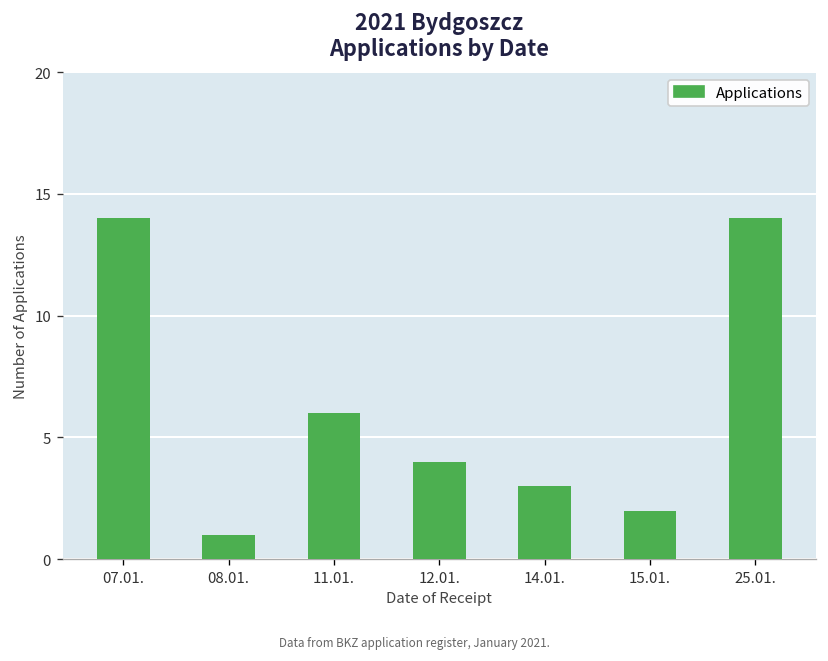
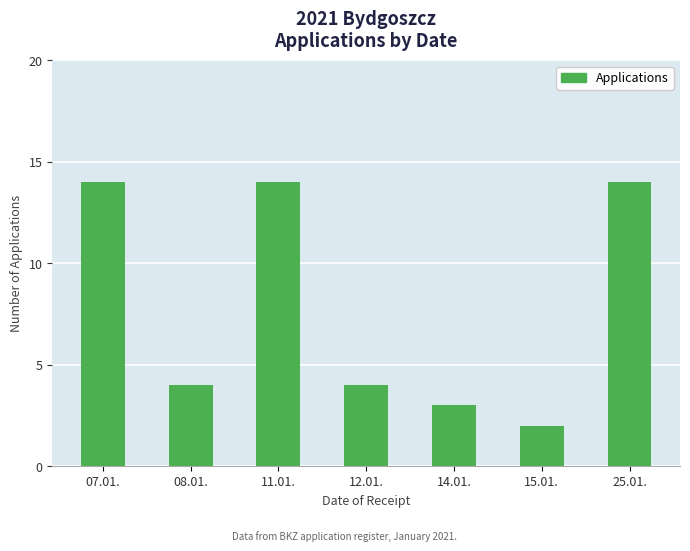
  {
    "07.01.": 14,
-   "08.01.": 1,
-   "11.01.": 6,
+   "08.01.": 4,
+   "11.01.": 14,
    "12.01.": 4,
    "14.01.": 3,
    "15.01.": 2,
    "25.01.": 14
  }
